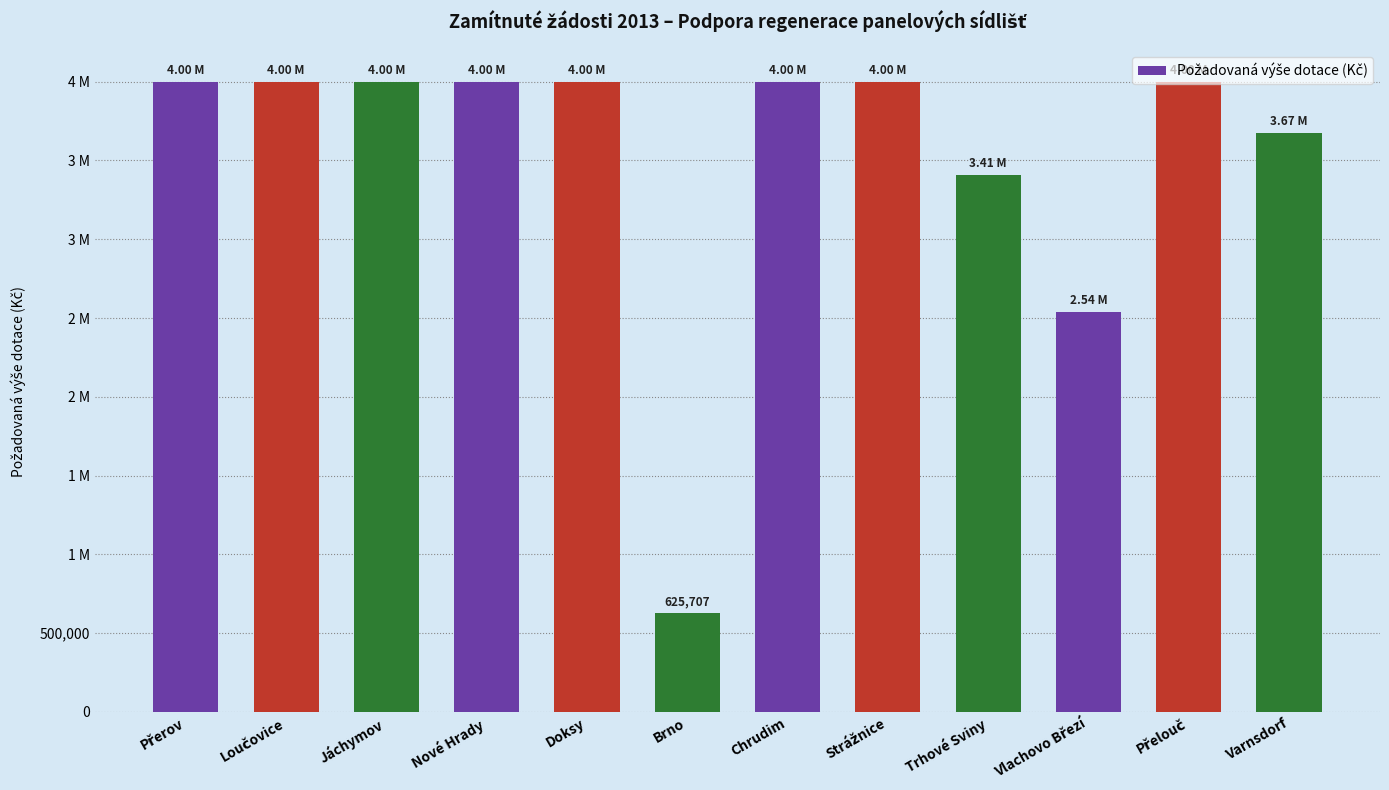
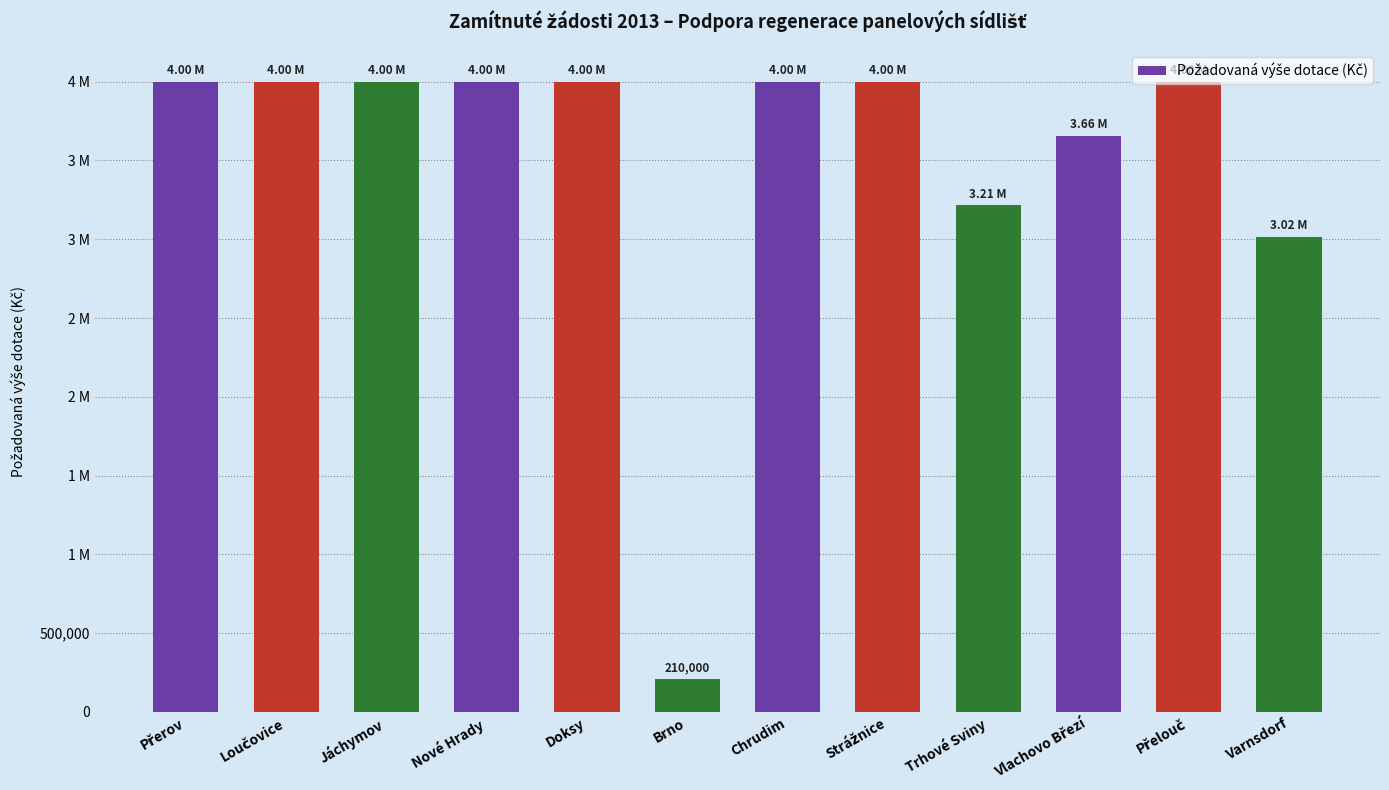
  {
-   "Brno": "625,707",
-   "Trhové Sviny": "3.41",
-   "Vlachovo Březí": "2.54",
-   "Varnsdorf": "3.67"
+   "Brno": "210,000",
+   "Trhové Sviny": "3.21",
+   "Vlachovo Březí": "3.66",
+   "Varnsdorf": "3.02"
  }
